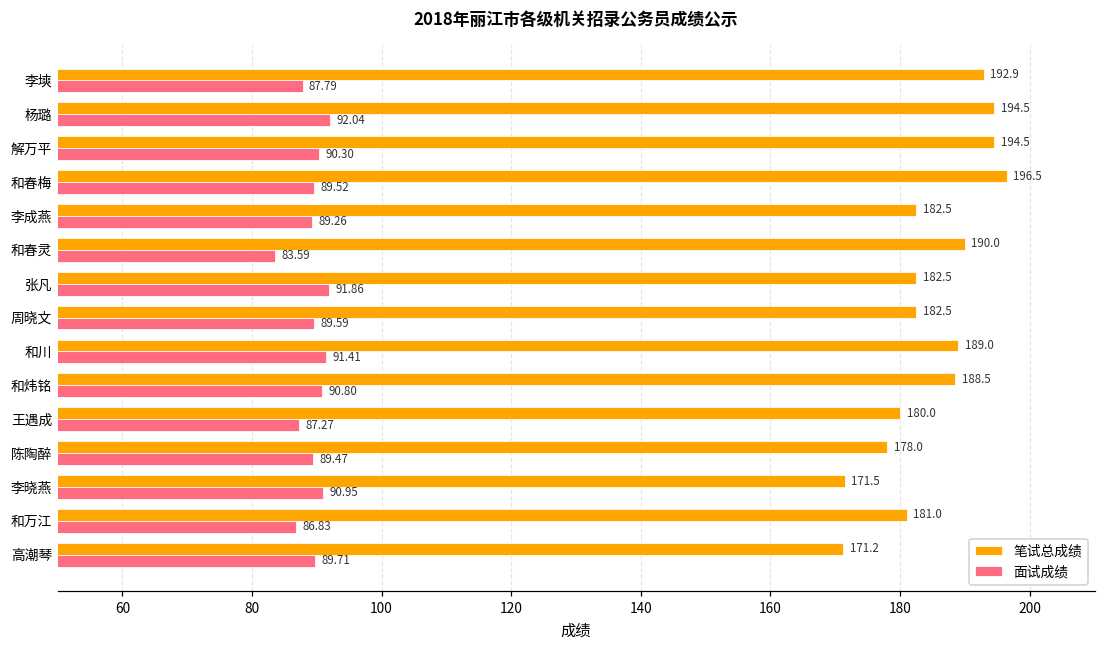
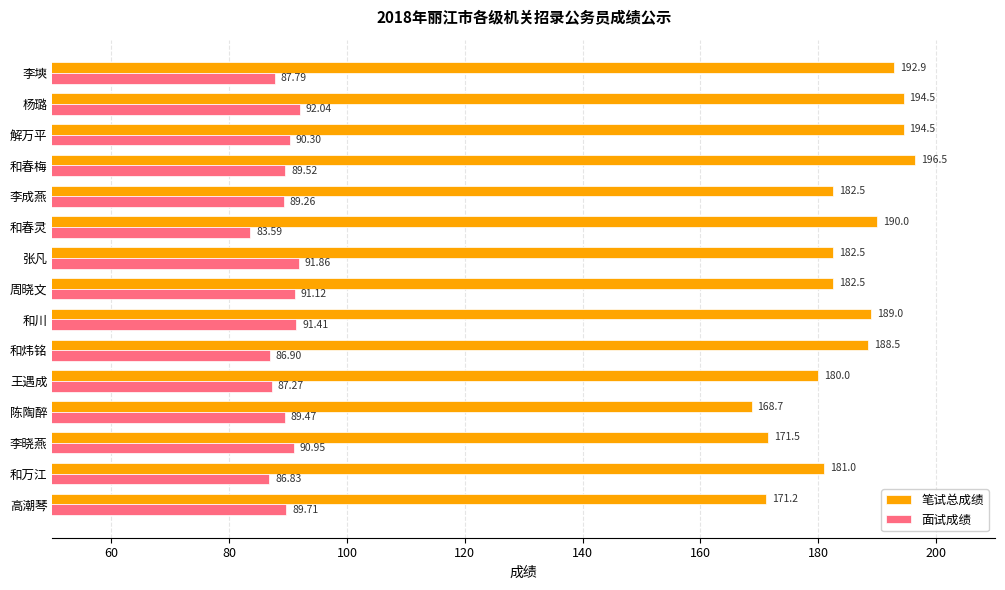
  {
    "笔试总成绩": {
      "李塽": 192.9,
      "杨璐": 194.5,
      "解万平": 194.5,
      "和春梅": 196.5,
      "李成燕": 182.5,
      "和春灵": 190.0,
      "张凡": 182.5,
      "周晓文": 182.5,
      "和川": 189.0,
      "和炜铭": 188.5,
      "王遇成": 180.0,
-     "陈陶醉": 178.0,
+     "陈陶醉": 168.7,
      "李晓燕": 171.5,
      "和万江": 181.0,
      "高潮琴": 171.2
    },
    "面试成绩": {
      "李塽": 87.79,
      "杨璐": 92.04,
      "解万平": 90.30,
      "和春梅": 89.52,
      "李成燕": 89.26,
      "和春灵": 83.59,
      "张凡": 91.86,
-     "周晓文": 89.59,
+     "周晓文": 91.12,
      "和川": 91.41,
-     "和炜铭": 90.80,
+     "和炜铭": 86.90,
      "王遇成": 87.27,
      "陈陶醉": 89.47,
      "李晓燕": 90.95,
      "和万江": 86.83,
      "高潮琴": 89.71
    }
  }
